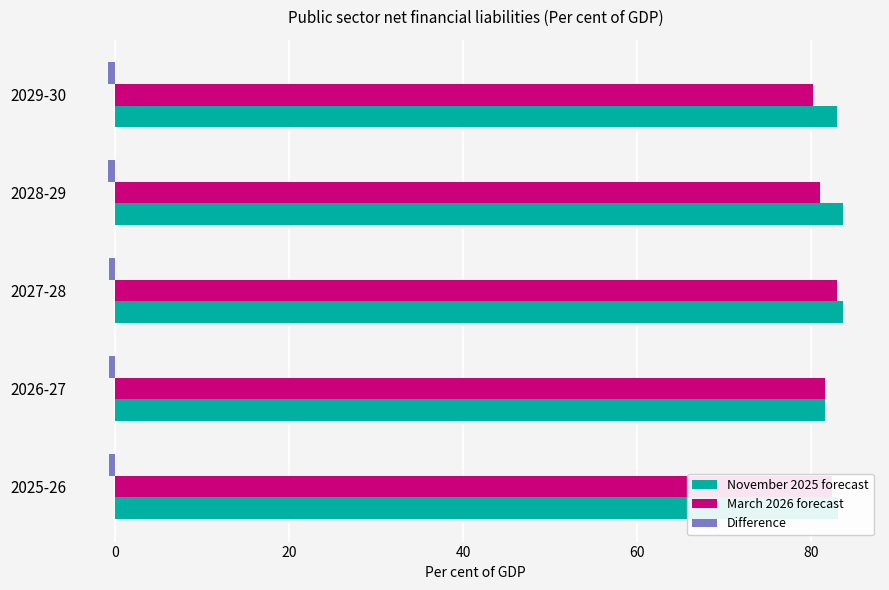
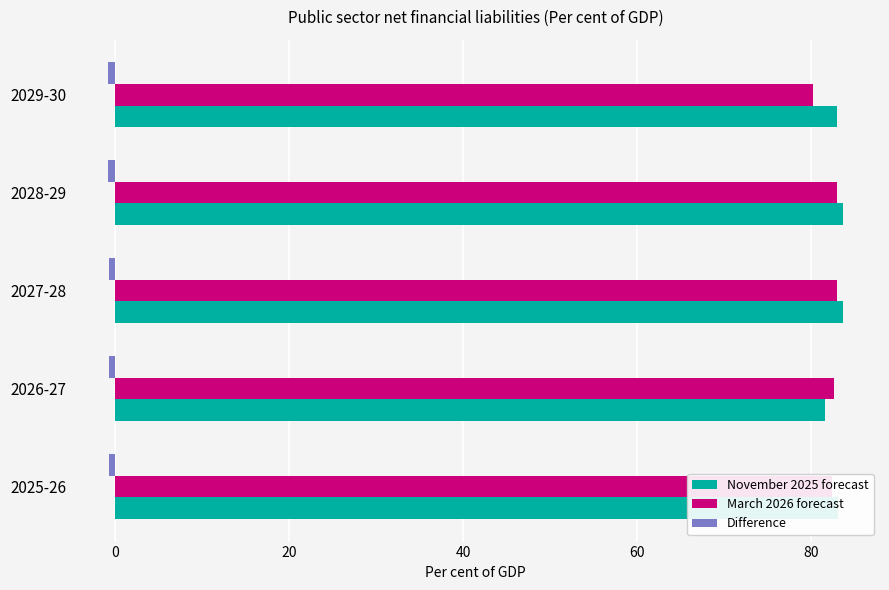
  {
    "November 2025 forecast": {
      "2029-30": 83,
      "2028-29": 84,
      "2027-28": 84,
      "2026-27": 82
    },
    "March 2026 forecast": {
      "2029-30": 80,
-     "2028-29": 81,
+     "2028-29": 83,
      "2027-28": 83,
-     "2026-27": 82
+     "2026-27": 83
    },
    "Difference": {
      "2029-30": -1,
      "2028-29": -1,
      "2027-28": -1,
      "2026-27": -1,
      "2025-26": -1
    }
  }
